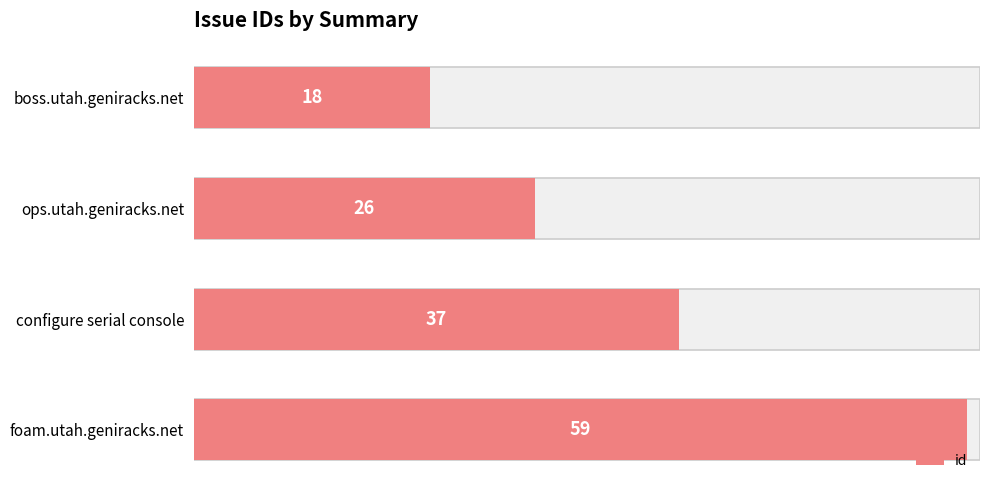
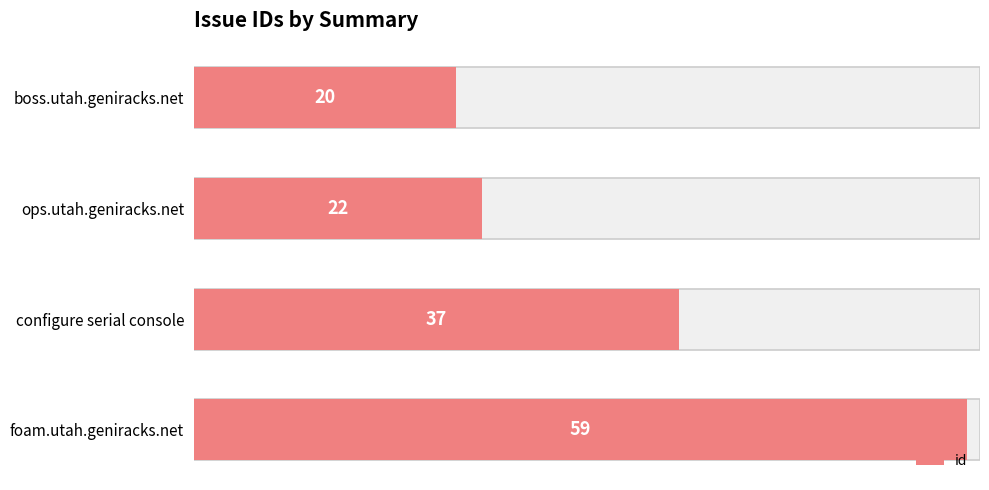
  {
    "id": {
-     "boss.utah.geniracks.net": 18,
-     "ops.utah.geniracks.net": 26
+     "boss.utah.geniracks.net": 20,
+     "ops.utah.geniracks.net": 22
    }
  }
